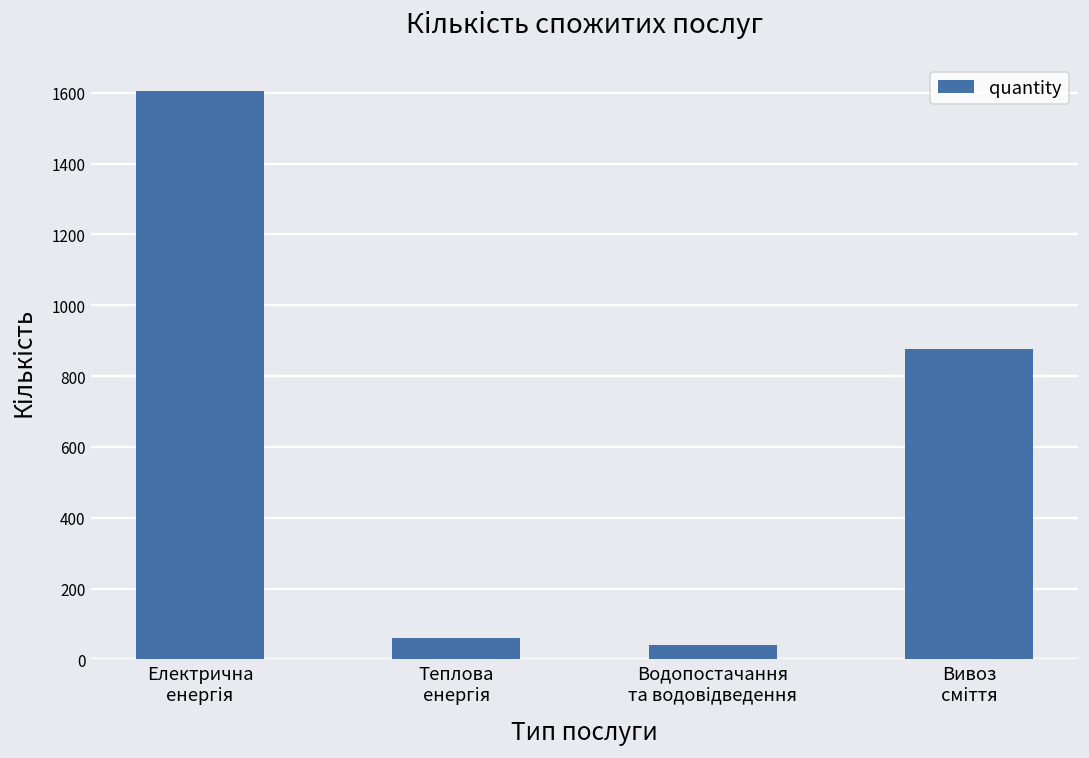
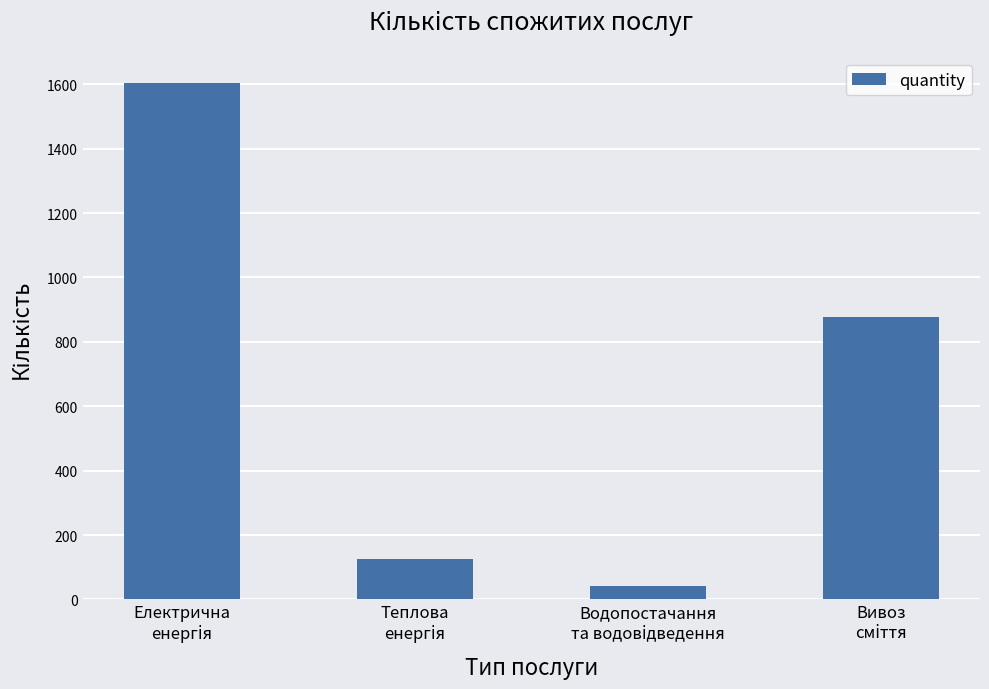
  {
    "Електрична енергія": 1610,
-   "Теплова енергія": 60,
+   "Теплова енергія": 130,
    "Водопостачання та водовідведення": 40,
    "Вивоз сміття": 880
  }
